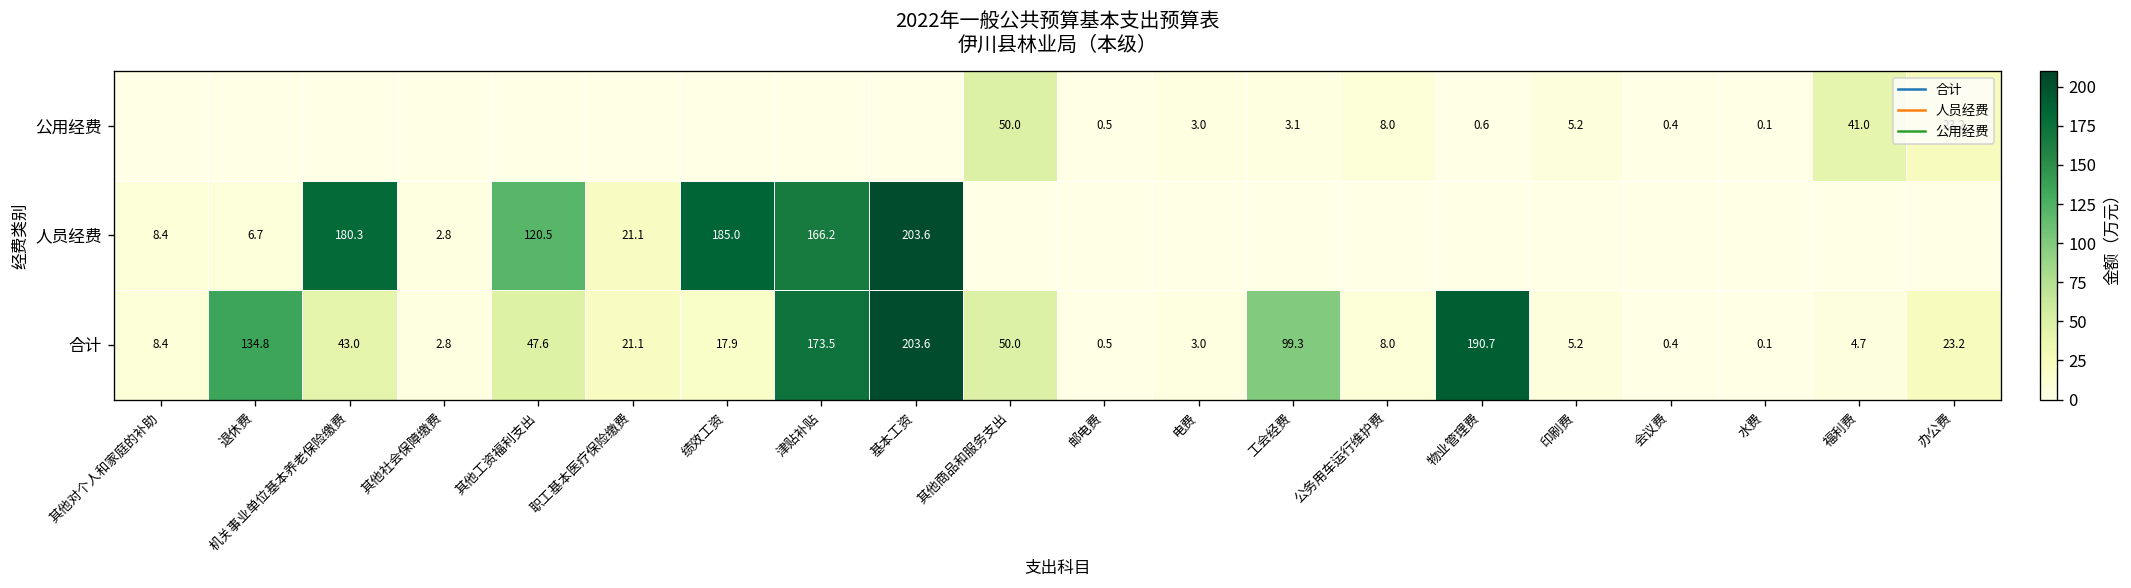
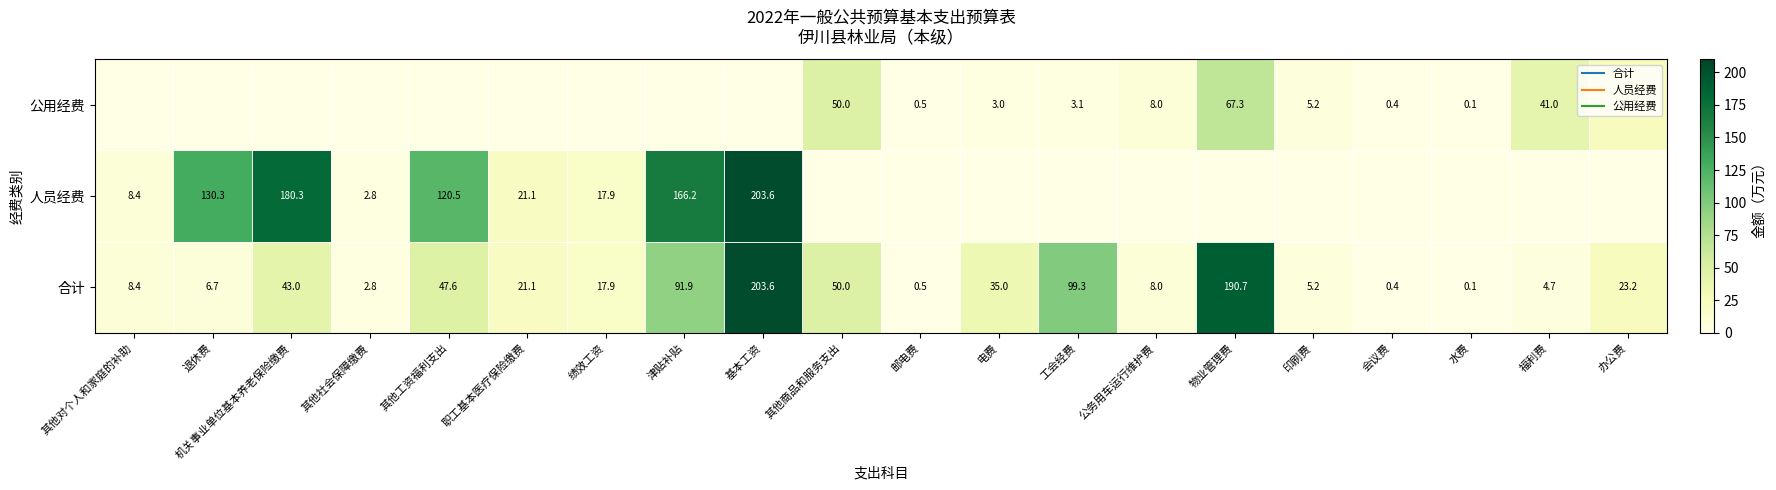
  {
    "公用经费": {
      "其他商品和服务支出": 50.0,
      "邮电费": 0.5,
      "电费": 3.0,
      "工会经费": 3.1,
      "公务用车运行维护费": 8.0,
-     "物业管理费": 0.6,
+     "物业管理费": 67.3,
      "印刷费": 5.2,
      "会议费": 0.4,
      "水费": 0.1,
      "福利费": 41.0
    },
    "人员经费": {
      "其他对个人和家庭的补助": 8.4,
-     "退休费": 6.7,
+     "退休费": 130.3,
      "机关事业单位基本养老保险缴费": 180.3,
      "其他社会保障缴费": 2.8,
      "其他工资福利支出": 120.5,
      "职工基本医疗保险缴费": 21.1,
-     "绩效工资": 185.0,
+     "绩效工资": 17.9,
      "津贴补贴": 166.2,
      "基本工资": 203.6
    },
    "合计": {
      "其他对个人和家庭的补助": 8.4,
-     "退休费": 134.8,
+     "退休费": 6.7,
      "机关事业单位基本养老保险缴费": 43.0,
      "其他社会保障缴费": 2.8,
      "其他工资福利支出": 47.6,
      "职工基本医疗保险缴费": 21.1,
      "绩效工资": 17.9,
-     "津贴补贴": 173.5,
+     "津贴补贴": 91.9,
      "基本工资": 203.6,
      "其他商品和服务支出": 50.0,
      "邮电费": 0.5,
-     "电费": 3.0,
+     "电费": 35.0,
      "工会经费": 99.3,
      "公务用车运行维护费": 8.0,
      "物业管理费": 190.7,
      "印刷费": 5.2,
      "会议费": 0.4,
      "水费": 0.1,
      "福利费": 4.7,
      "办公费": 23.2
    }
  }
